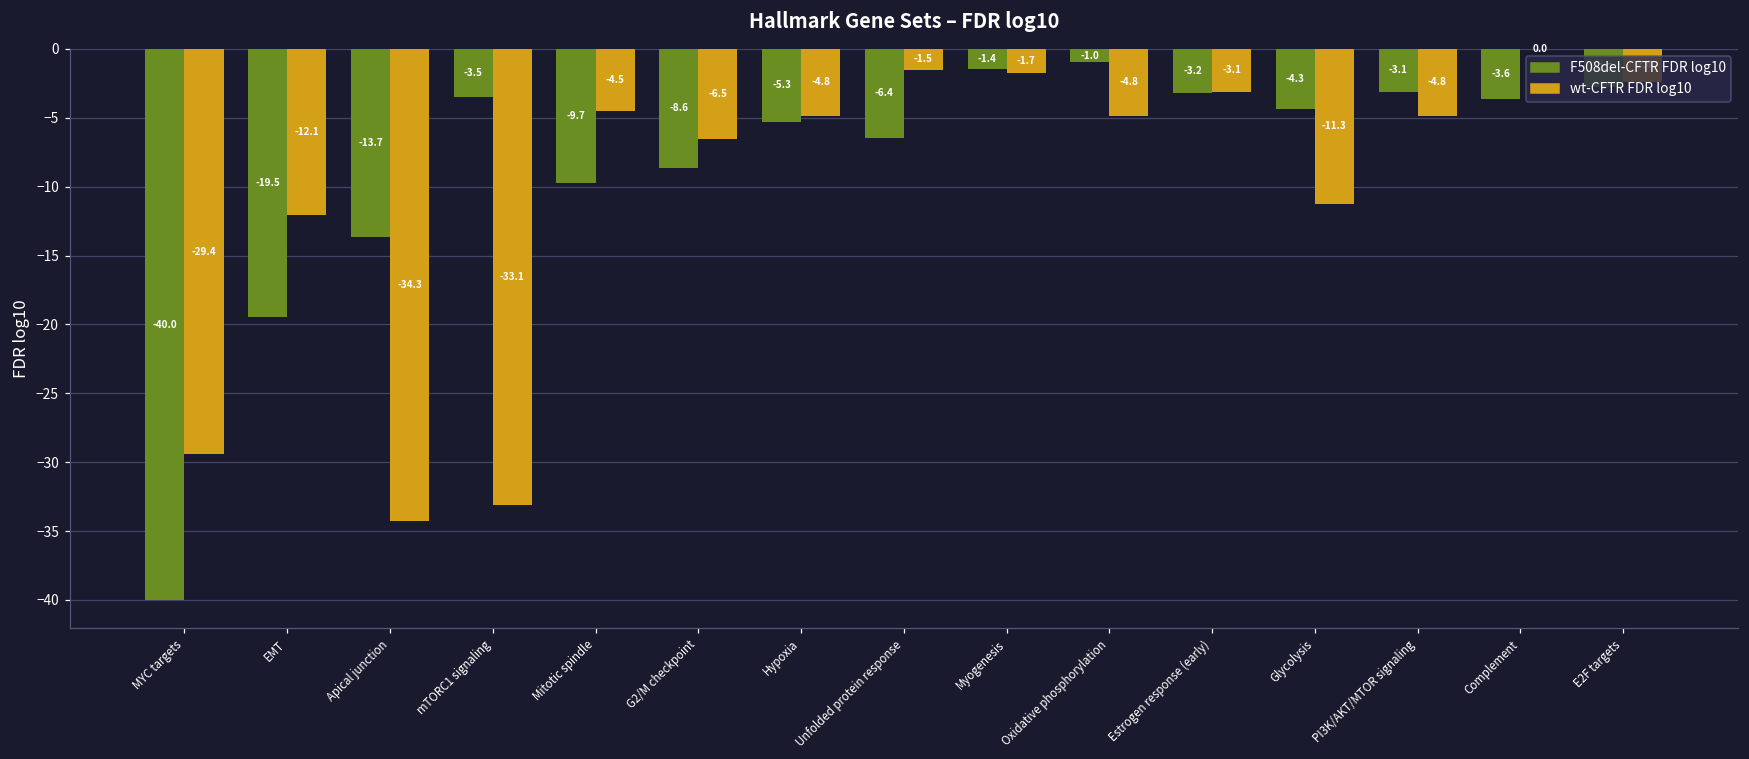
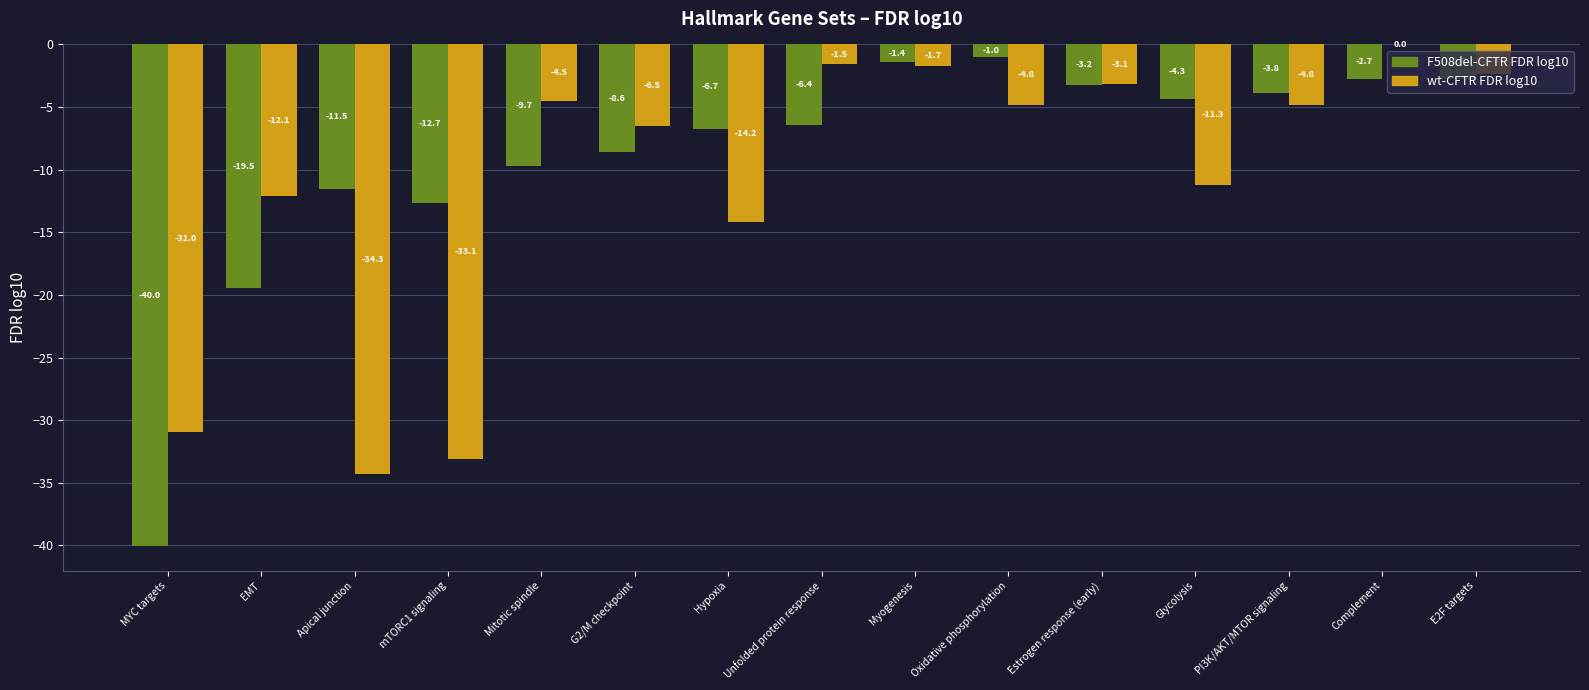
  {
    "F508del-CFTR FDR log10": {
      "MYC targets": -40.0,
      "EMT": -19.5,
-     "Apical junction": -13.7,
-     "mTORC1 signaling": -3.5,
+     "Apical junction": -11.5,
+     "mTORC1 signaling": -12.7,
      "Mitotic spindle": -9.7,
      "G2/M checkpoint": -8.6,
-     "Hypoxia": -5.3,
+     "Hypoxia": -6.7,
      "Unfolded protein response": -6.4,
      "Myogenesis": -1.4,
      "Oxidative phosphorylation": -1.0,
      "Estrogen response (early)": -3.2,
      "Glycolysis": -4.3,
-     "PI3K/AKT/MTOR signaling": -3.1,
-     "Complement": -3.6
+     "PI3K/AKT/MTOR signaling": -3.8,
+     "Complement": -2.7
    },
    "wt-CFTR FDR log10": {
-     "MYC targets": -29.4,
+     "MYC targets": -31.0,
      "EMT": -12.1,
      "Apical junction": -34.3,
      "mTORC1 signaling": -33.1,
      "Mitotic spindle": -4.5,
      "G2/M checkpoint": -6.5,
-     "Hypoxia": -4.8,
+     "Hypoxia": -14.2,
      "Unfolded protein response": -1.5,
      "Myogenesis": -1.7,
      "Oxidative phosphorylation": -4.8,
      "Estrogen response (early)": -3.1,
      "Glycolysis": -11.3,
      "PI3K/AKT/MTOR signaling": -4.8,
      "Complement": 0.0
    }
  }
